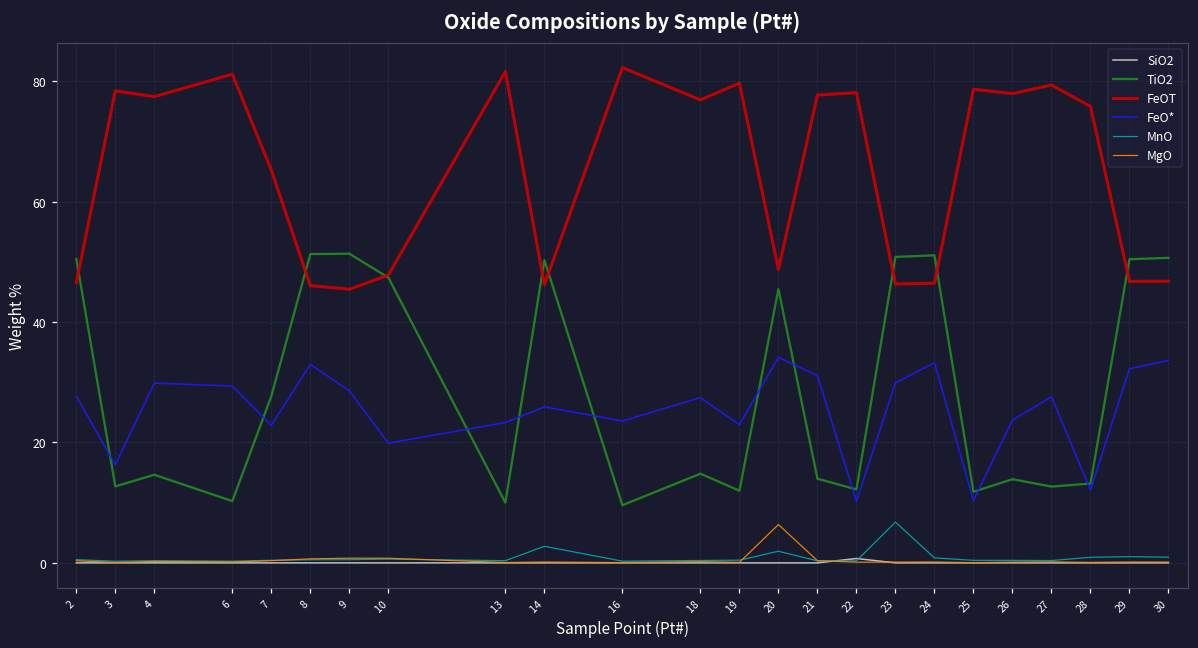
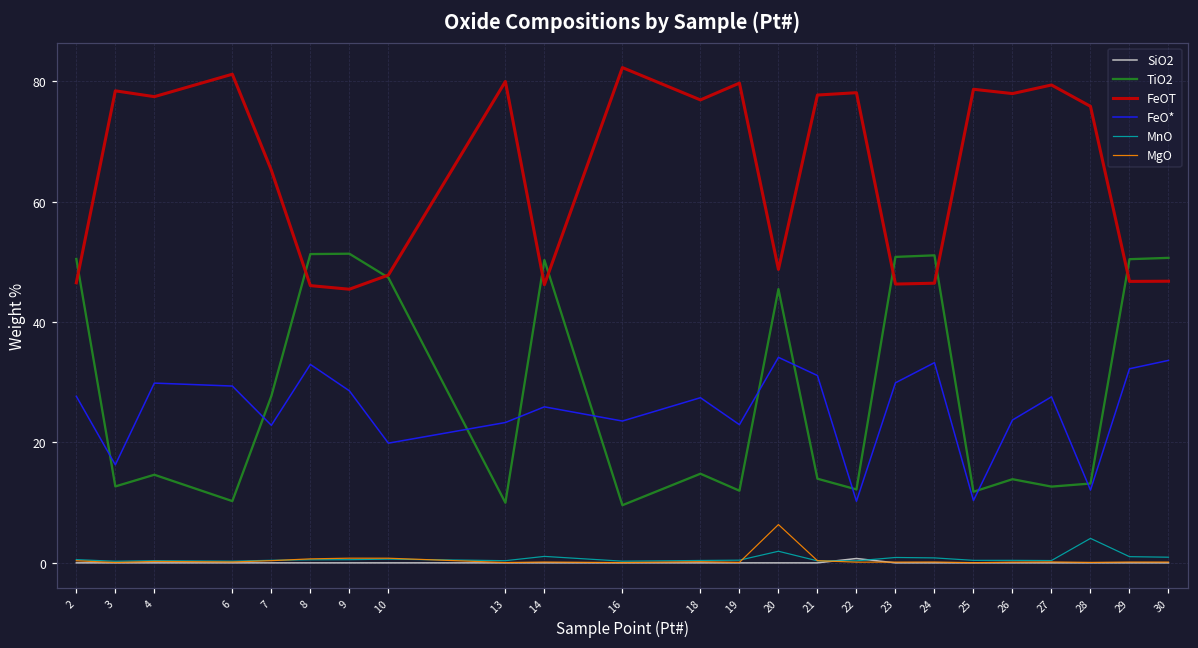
  {
    "SiO2": {
      "8": 0,
      "9": 0,
      "10": 0,
      "20": 0
    },
    "TiO2": {
      "2": 50,
      "3": 13,
      "4": 15,
      "6": 10,
      "7": 28,
      "8": 51,
      "9": 51,
      "13": 10,
      "14": 50,
      "16": 10,
      "18": 15,
      "19": 12,
      "20": 45,
      "21": 14,
      "22": 12,
      "23": 51,
      "24": 51,
      "25": 12,
      "26": 14,
      "27": 13,
      "28": 13,
      "29": 50,
      "30": 51
    },
    "FeOT": {
      "2": 47,
      "3": 78,
      "4": 77,
      "6": 81,
      "7": 65,
      "8": 46,
      "9": 45,
-     "13": 82,
+     "13": 80,
      "14": 46,
      "16": 82,
      "18": 77,
      "19": 80,
      "20": 49,
      "21": 78,
      "22": 78,
      "23": 46,
      "24": 46,
      "25": 79,
      "26": 78,
      "27": 79,
      "28": 76,
      "29": 47,
      "30": 47
    },
    "FeO*": {
      "2": 28,
      "3": 16,
      "4": 30,
      "6": 29,
      "7": 23,
      "8": 33,
      "9": 29,
      "10": 20,
      "13": 23,
      "14": 26,
      "16": 24,
      "18": 27,
      "19": 23,
      "20": 34,
      "21": 31,
      "22": 10,
      "23": 30,
      "24": 33,
      "25": 10,
      "26": 24,
      "27": 28,
      "28": 12,
      "29": 32,
      "30": 34
    },
    "MnO": {
-     "14": 3,
+     "14": 1,
      "20": 2,
-     "23": 7,
+     "23": 1,
      "24": 1,
-     "28": 1,
+     "28": 4,
      "29": 1,
      "30": 1
    },
    "MgO": {
      "20": 6
    }
  }
